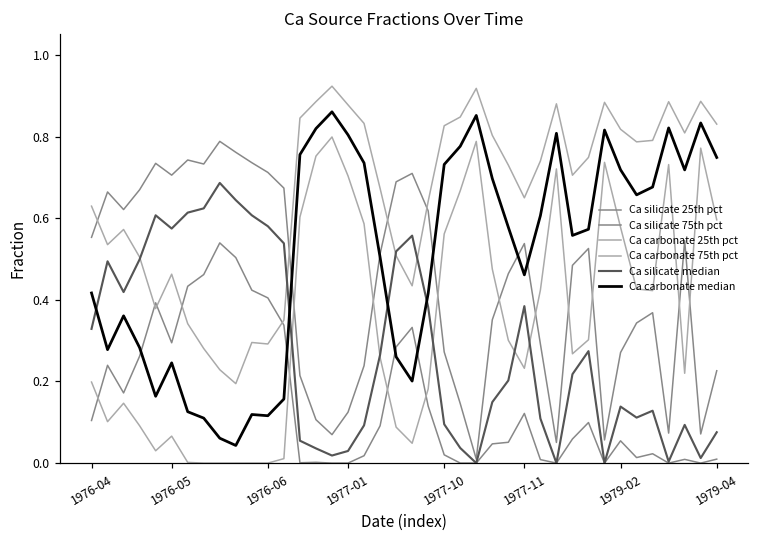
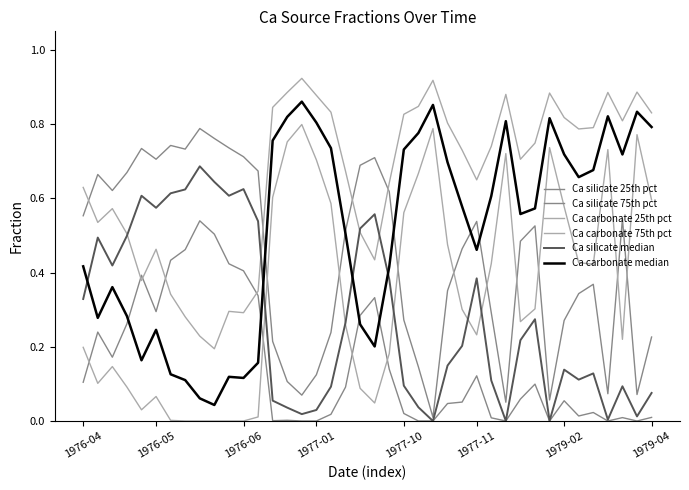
  {
    "Ca silicate median": {
      "1976-04": 0.33,
      "1976-05": 0.57,
-     "1976-06": 0.58,
+     "1976-06": 0.62,
      "1977-01": 0.03,
      "1977-10": 0.10,
      "1977-11": 0.38,
      "1979-02": 0.14,
      "1979-04": 0.08
    },
    "Ca carbonate median": {
      "1976-04": 0.42,
      "1976-05": 0.25,
      "1976-06": 0.12,
      "1977-01": 0.80,
      "1977-10": 0.73,
      "1977-11": 0.46,
      "1979-02": 0.72,
-     "1979-04": 0.75
+     "1979-04": 0.79
    }
  }
